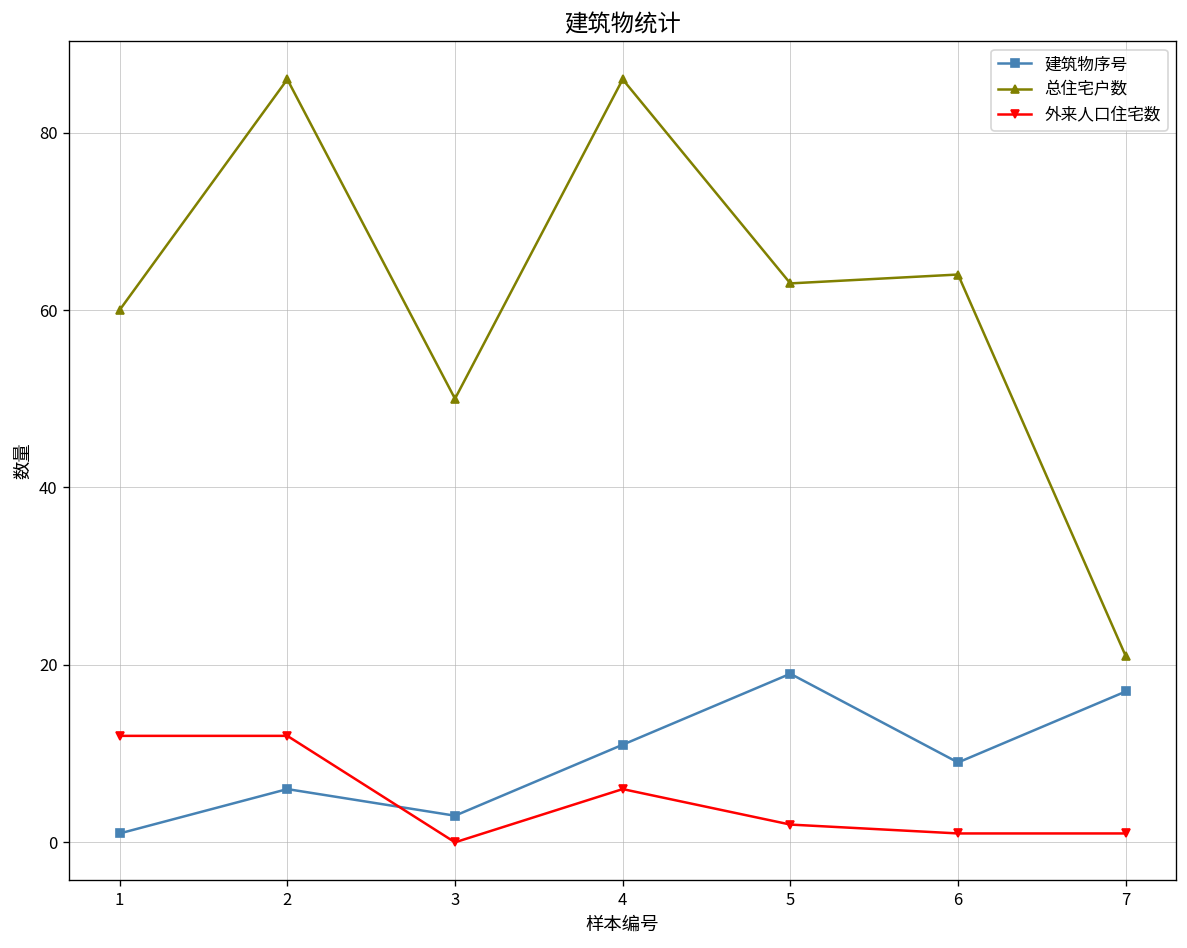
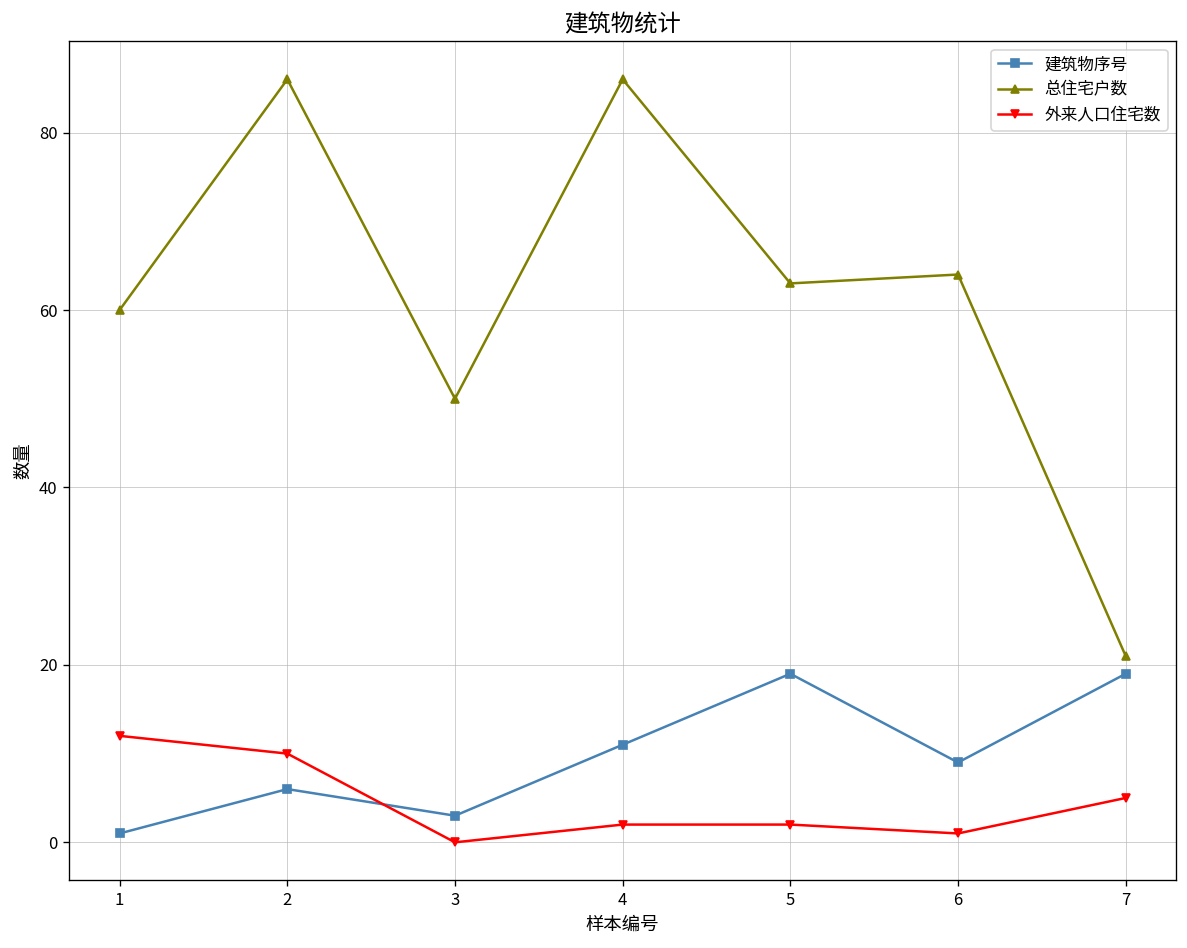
  {
    "建筑物序号": {
      "1": 1,
      "2": 6,
      "3": 3,
      "4": 11,
      "5": 19,
      "6": 9,
-     "7": 17
+     "7": 19
    },
    "总住宅户数": {
      "1": 60,
      "2": 86,
      "3": 50,
      "4": 86,
      "5": 63,
      "6": 64,
      "7": 21
    },
    "外来人口住宅数": {
      "1": 12,
-     "2": 12,
+     "2": 10,
      "3": 0,
-     "4": 6,
+     "4": 2,
      "5": 2,
      "6": 1,
-     "7": 1
+     "7": 5
    }
  }
